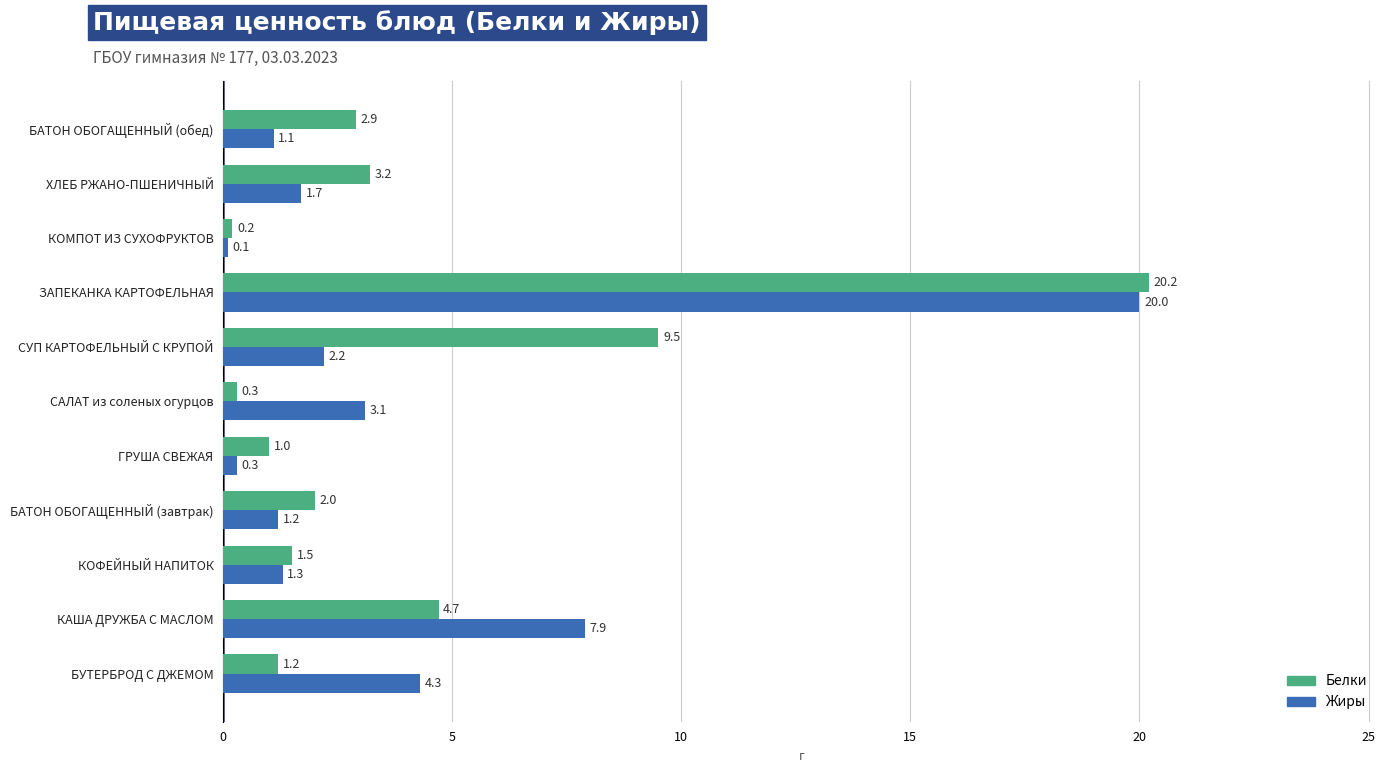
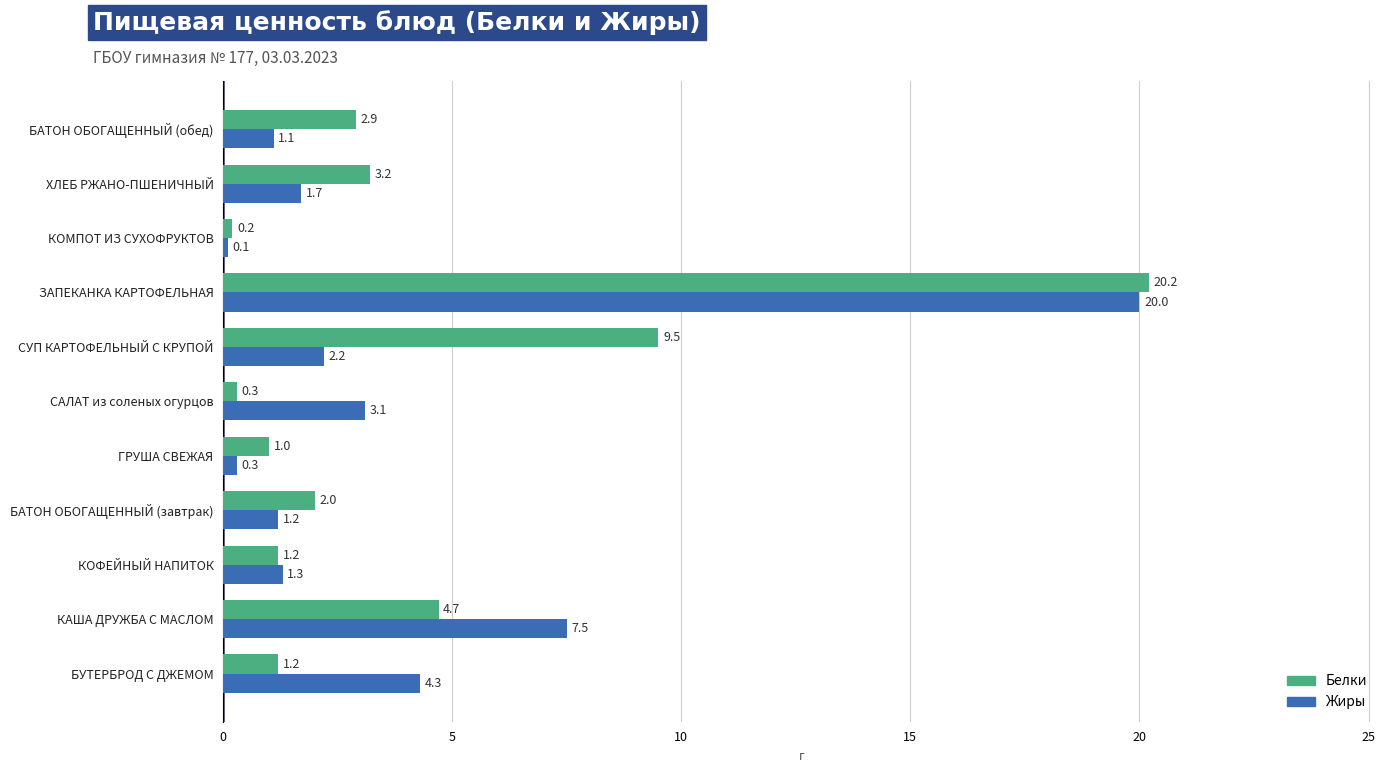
  {
    "Белки": {
      "БАТОН ОБОГАЩЕННЫЙ (обед)": 2.9,
      "ХЛЕБ РЖАНО-ПШЕНИЧНЫЙ": 3.2,
      "КОМПОТ ИЗ СУХОФРУКТОВ": 0.2,
      "ЗАПЕКАНКА КАРТОФЕЛЬНАЯ": 20.2,
      "СУП КАРТОФЕЛЬНЫЙ С КРУПОЙ": 9.5,
      "САЛАТ из соленых огурцов": 0.3,
      "ГРУША СВЕЖАЯ": 1.0,
      "БАТОН ОБОГАЩЕННЫЙ (завтрак)": 2.0,
-     "КОФЕЙНЫЙ НАПИТОК": 1.5,
+     "КОФЕЙНЫЙ НАПИТОК": 1.2,
      "КАША ДРУЖБА С МАСЛОМ": 4.7,
      "БУТЕРБРОД С ДЖЕМОМ": 1.2
    },
    "Жиры": {
      "БАТОН ОБОГАЩЕННЫЙ (обед)": 1.1,
      "ХЛЕБ РЖАНО-ПШЕНИЧНЫЙ": 1.7,
      "КОМПОТ ИЗ СУХОФРУКТОВ": 0.1,
      "ЗАПЕКАНКА КАРТОФЕЛЬНАЯ": 20.0,
      "СУП КАРТОФЕЛЬНЫЙ С КРУПОЙ": 2.2,
      "САЛАТ из соленых огурцов": 3.1,
      "ГРУША СВЕЖАЯ": 0.3,
      "БАТОН ОБОГАЩЕННЫЙ (завтрак)": 1.2,
      "КОФЕЙНЫЙ НАПИТОК": 1.3,
-     "КАША ДРУЖБА С МАСЛОМ": 7.9,
+     "КАША ДРУЖБА С МАСЛОМ": 7.5,
      "БУТЕРБРОД С ДЖЕМОМ": 4.3
    }
  }
